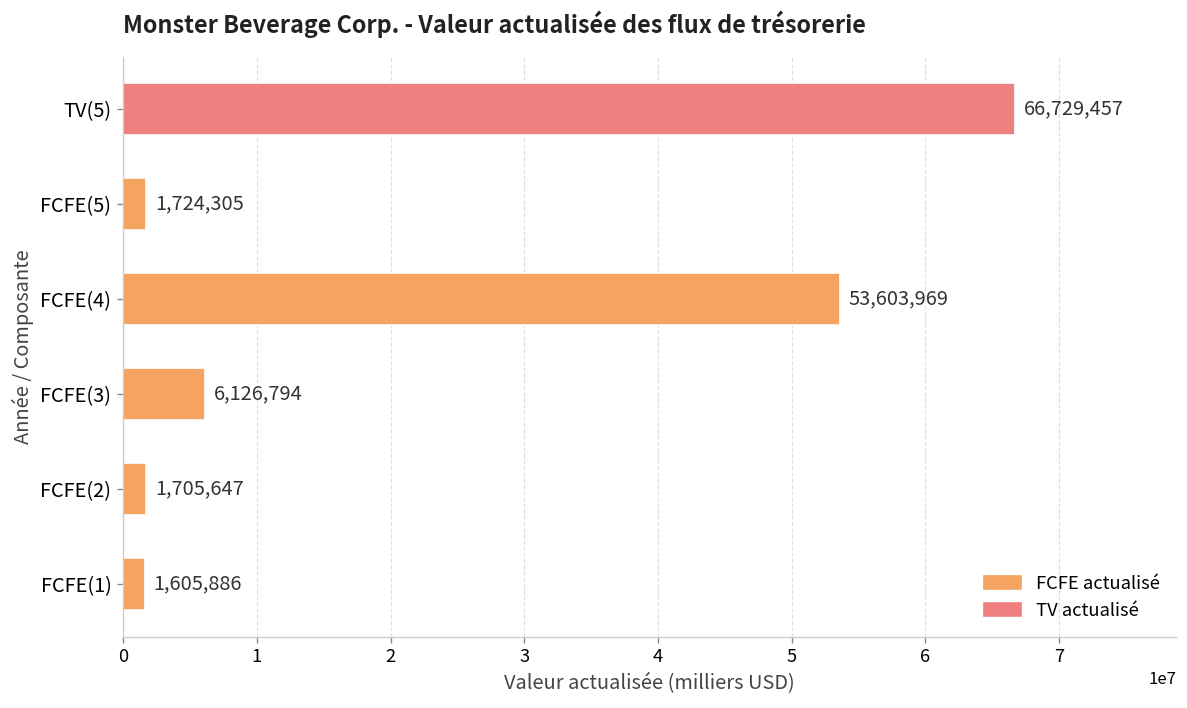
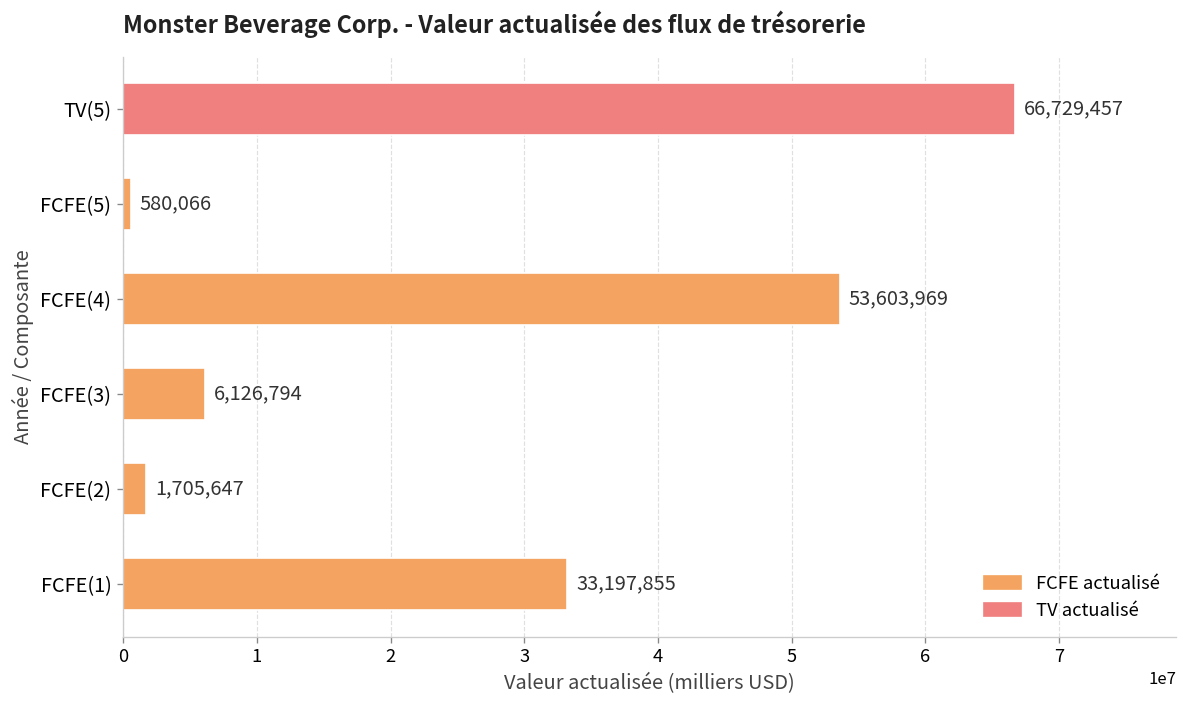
  {
    "TV(5)": "66,729,457",
-   "FCFE(5)": "1,724,305",
+   "FCFE(5)": "580,066",
    "FCFE(4)": "53,603,969",
    "FCFE(3)": "6,126,794",
    "FCFE(2)": "1,705,647",
-   "FCFE(1)": "1,605,886"
+   "FCFE(1)": "33,197,855"
  }
